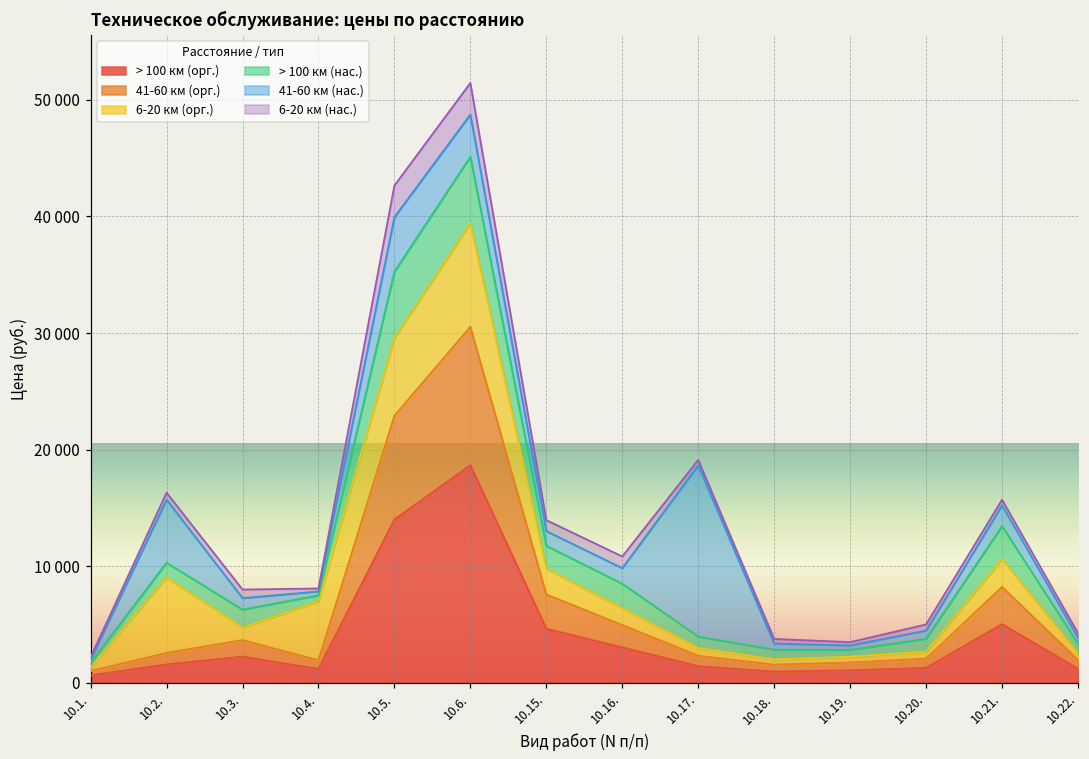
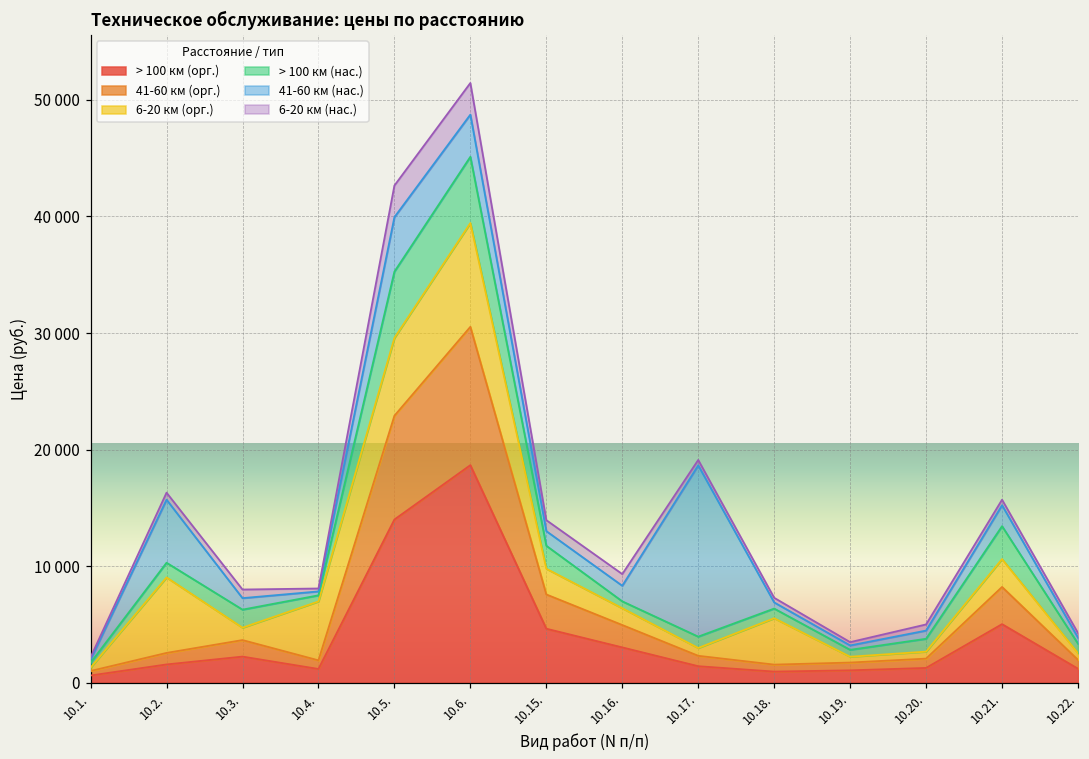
  {
    "6-20 км (орг.)": {
      "10.1.": 300,
      "10.2.": 6500,
      "10.3.": 1100,
      "10.4.": 5100,
      "10.5.": 6700,
      "10.6.": 8900,
      "10.15.": 2200,
      "10.16.": 1400,
      "10.17.": 700,
-     "10.18.": 400,
+     "10.18.": 4000,
      "10.19.": 500,
      "10.20.": 600,
      "10.21.": 2400,
      "10.22.": 600
    },
    "> 100 км (нас.)": {
      "10.1.": 400,
      "10.2.": 1300,
      "10.3.": 1500,
      "10.4.": 500,
      "10.5.": 5700,
      "10.6.": 5700,
      "10.15.": 2000,
-     "10.16.": 2100,
+     "10.16.": 600,
      "10.17.": 1000,
      "10.18.": 800,
      "10.19.": 600,
      "10.20.": 1100,
      "10.21.": 2800,
      "10.22.": 800
    },
    "41-60 км (нас.)": {
      "10.2.": 5400,
      "10.3.": 1000,
      "10.4.": 300,
      "10.5.": 4700,
      "10.6.": 3600,
      "10.15.": 1300,
      "10.16.": 1300,
      "10.17.": 14700,
      "10.18.": 500,
      "10.19.": 400,
      "10.20.": 700,
      "10.21.": 1800,
      "10.22.": 500
    },
    "6-20 км (нас.)": {
      "10.2.": 600,
      "10.3.": 700,
      "10.4.": 300,
      "10.5.": 2700,
      "10.6.": 2700,
      "10.15.": 900,
      "10.16.": 1000,
      "10.17.": 500,
      "10.18.": 400,
      "10.19.": 300,
      "10.20.": 500,
      "10.21.": 500,
      "10.22.": 400
    }
  }
